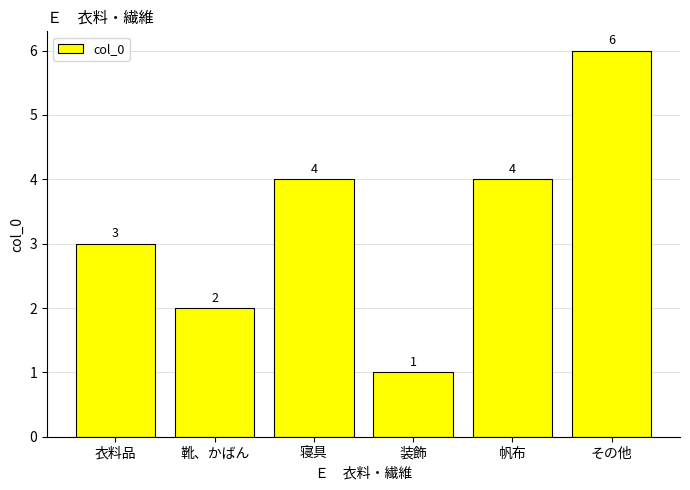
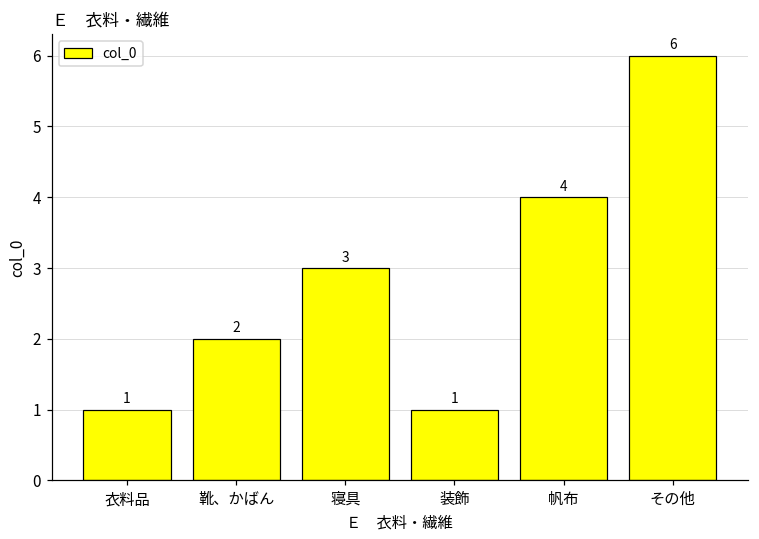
  {
-   "衣料品": 3,
+   "衣料品": 1,
    "靴、かばん": 2,
-   "寝具": 4,
+   "寝具": 3,
    "装飾": 1,
    "帆布": 4,
    "その他": 6
  }
